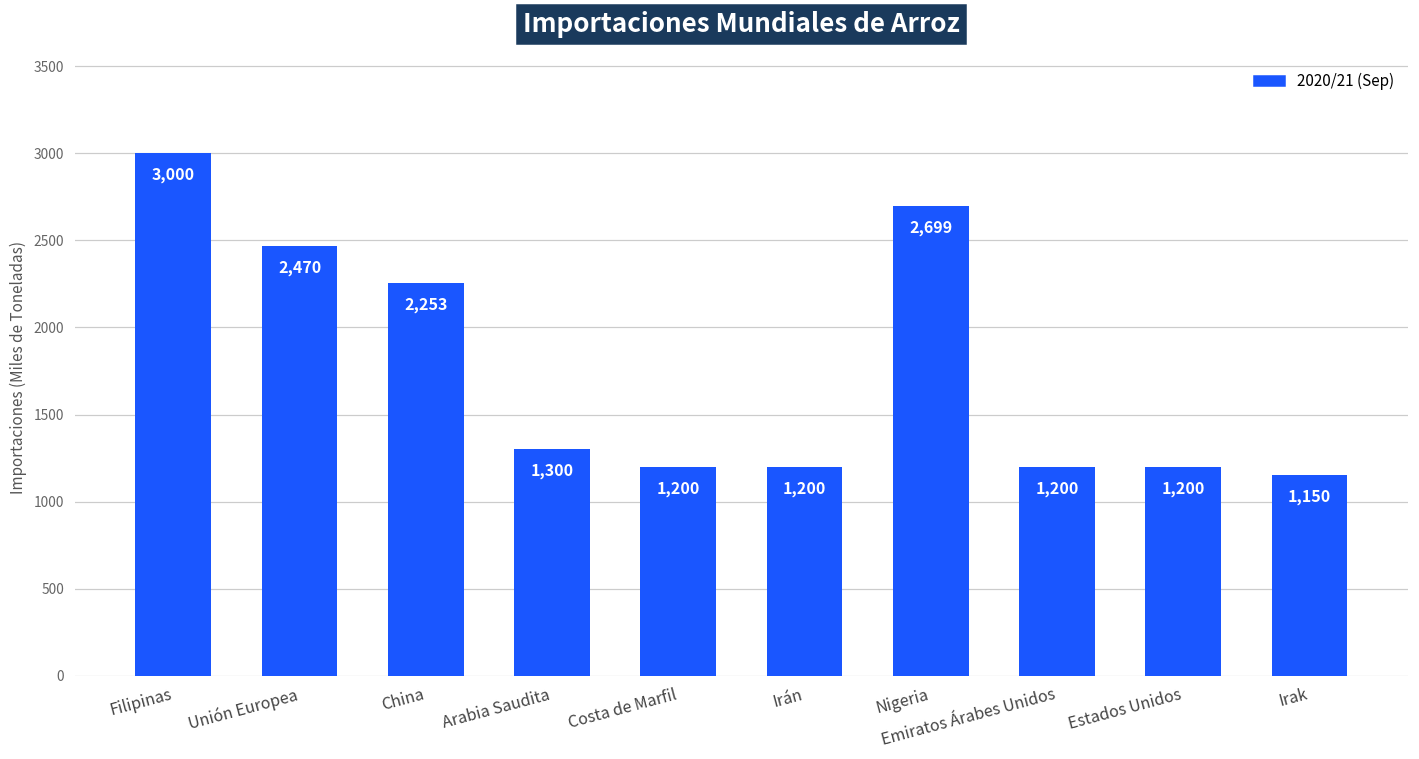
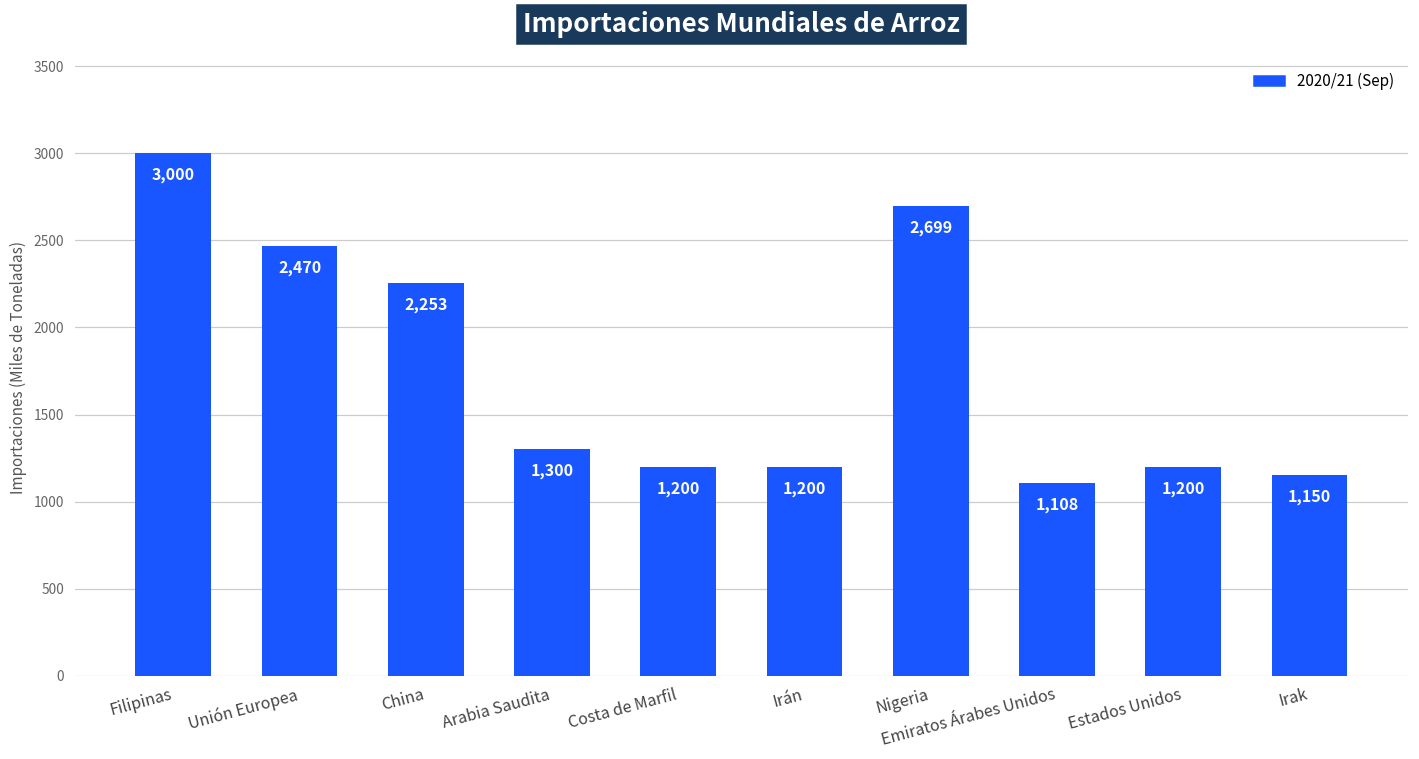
  {
    "Filipinas": "3,000",
    "Unión Europea": "2,470",
    "China": "2,253",
    "Arabia Saudita": "1,300",
    "Costa de Marfil": "1,200",
    "Irán": "1,200",
    "Nigeria": "2,699",
-   "Emiratos Árabes Unidos": "1,200",
+   "Emiratos Árabes Unidos": "1,108",
    "Estados Unidos": "1,200",
    "Irak": "1,150"
  }
